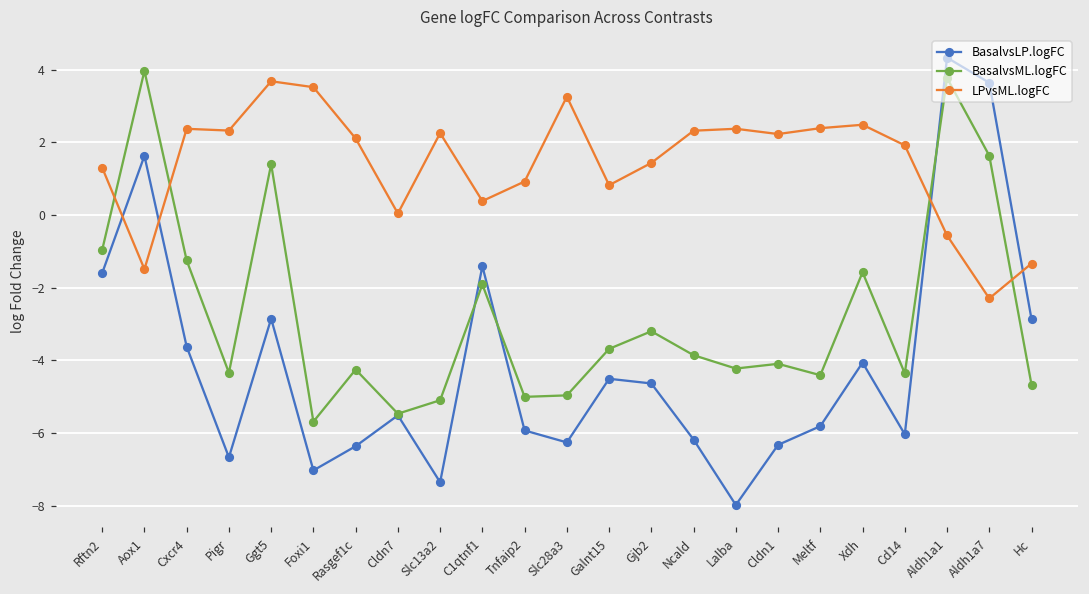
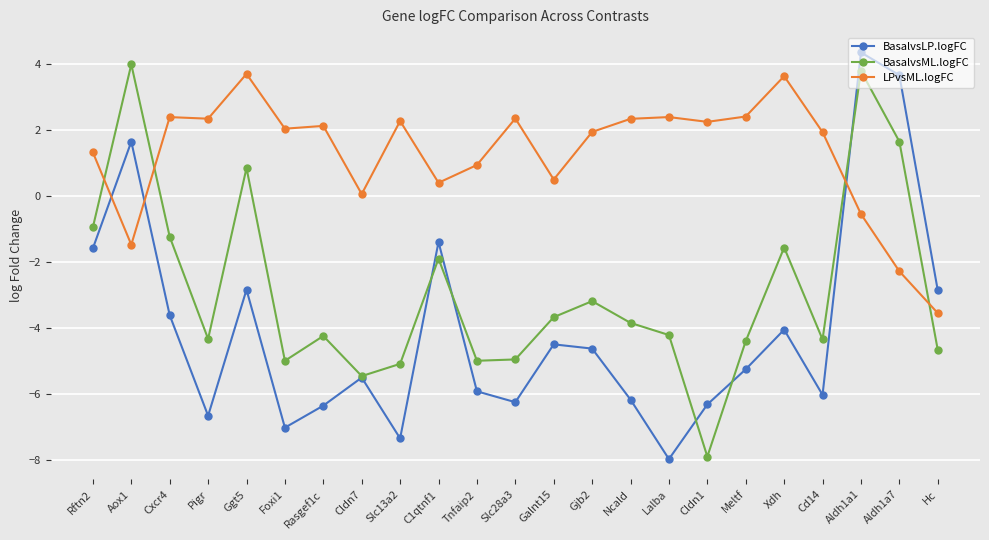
  {
    "BasalvsLP.logFC": {
      "Rftn2": -1.6,
      "Aox1": 1.6,
      "Cxcr4": -3.6,
      "Pigr": -6.7,
      "Ggt5": -2.9,
      "Foxi1": -7.0,
      "Rasgef1c": -6.4,
      "Slc13a2": -7.4,
      "C1qtnf1": -1.4,
      "Tnfaip2": -5.9,
      "Slc28a3": -6.3,
      "Galnt15": -4.5,
      "Gjb2": -4.6,
      "Ncald": -6.2,
      "Lalba": -8.0,
      "Cldn1": -6.3,
-     "Meltf": -5.8,
+     "Meltf": -5.3,
      "Xdh": -4.1,
      "Cd14": -6.0,
      "Hc": -2.9
    },
    "BasalvsML.logFC": {
      "Rftn2": -1.0,
      "Aox1": 4.0,
      "Cxcr4": -1.2,
      "Pigr": -4.3,
-     "Ggt5": 1.4,
-     "Foxi1": -5.7,
+     "Ggt5": 0.8,
+     "Foxi1": -5.0,
      "Rasgef1c": -4.3,
      "Slc13a2": -5.1,
      "C1qtnf1": -1.9,
      "Tnfaip2": -5.0,
      "Slc28a3": -5.0,
      "Galnt15": -3.7,
      "Gjb2": -3.2,
      "Ncald": -3.9,
      "Lalba": -4.2,
-     "Cldn1": -4.1,
+     "Cldn1": -7.9,
      "Meltf": -4.4,
      "Xdh": -1.6,
      "Cd14": -4.4,
      "Aldh1a7": 1.6,
      "Hc": -4.7
    },
    "LPvsML.logFC": {
      "Rftn2": 1.3,
      "Aox1": -1.5,
      "Cxcr4": 2.4,
      "Pigr": 2.3,
      "Ggt5": 3.7,
-     "Foxi1": 3.5,
+     "Foxi1": 2.0,
      "Rasgef1c": 2.1,
      "Cldn7": 0.0,
      "Slc13a2": 2.3,
      "C1qtnf1": 0.4,
      "Tnfaip2": 0.9,
-     "Slc28a3": 3.3,
-     "Galnt15": 0.8,
-     "Gjb2": 1.4,
+     "Slc28a3": 2.3,
+     "Galnt15": 0.5,
+     "Gjb2": 1.9,
      "Ncald": 2.3,
      "Lalba": 2.4,
      "Cldn1": 2.2,
      "Meltf": 2.4,
-     "Xdh": 2.5,
+     "Xdh": 3.6,
      "Cd14": 1.9,
      "Aldh1a1": -0.6,
      "Aldh1a7": -2.3,
-     "Hc": -1.3
+     "Hc": -3.6
    }
  }
